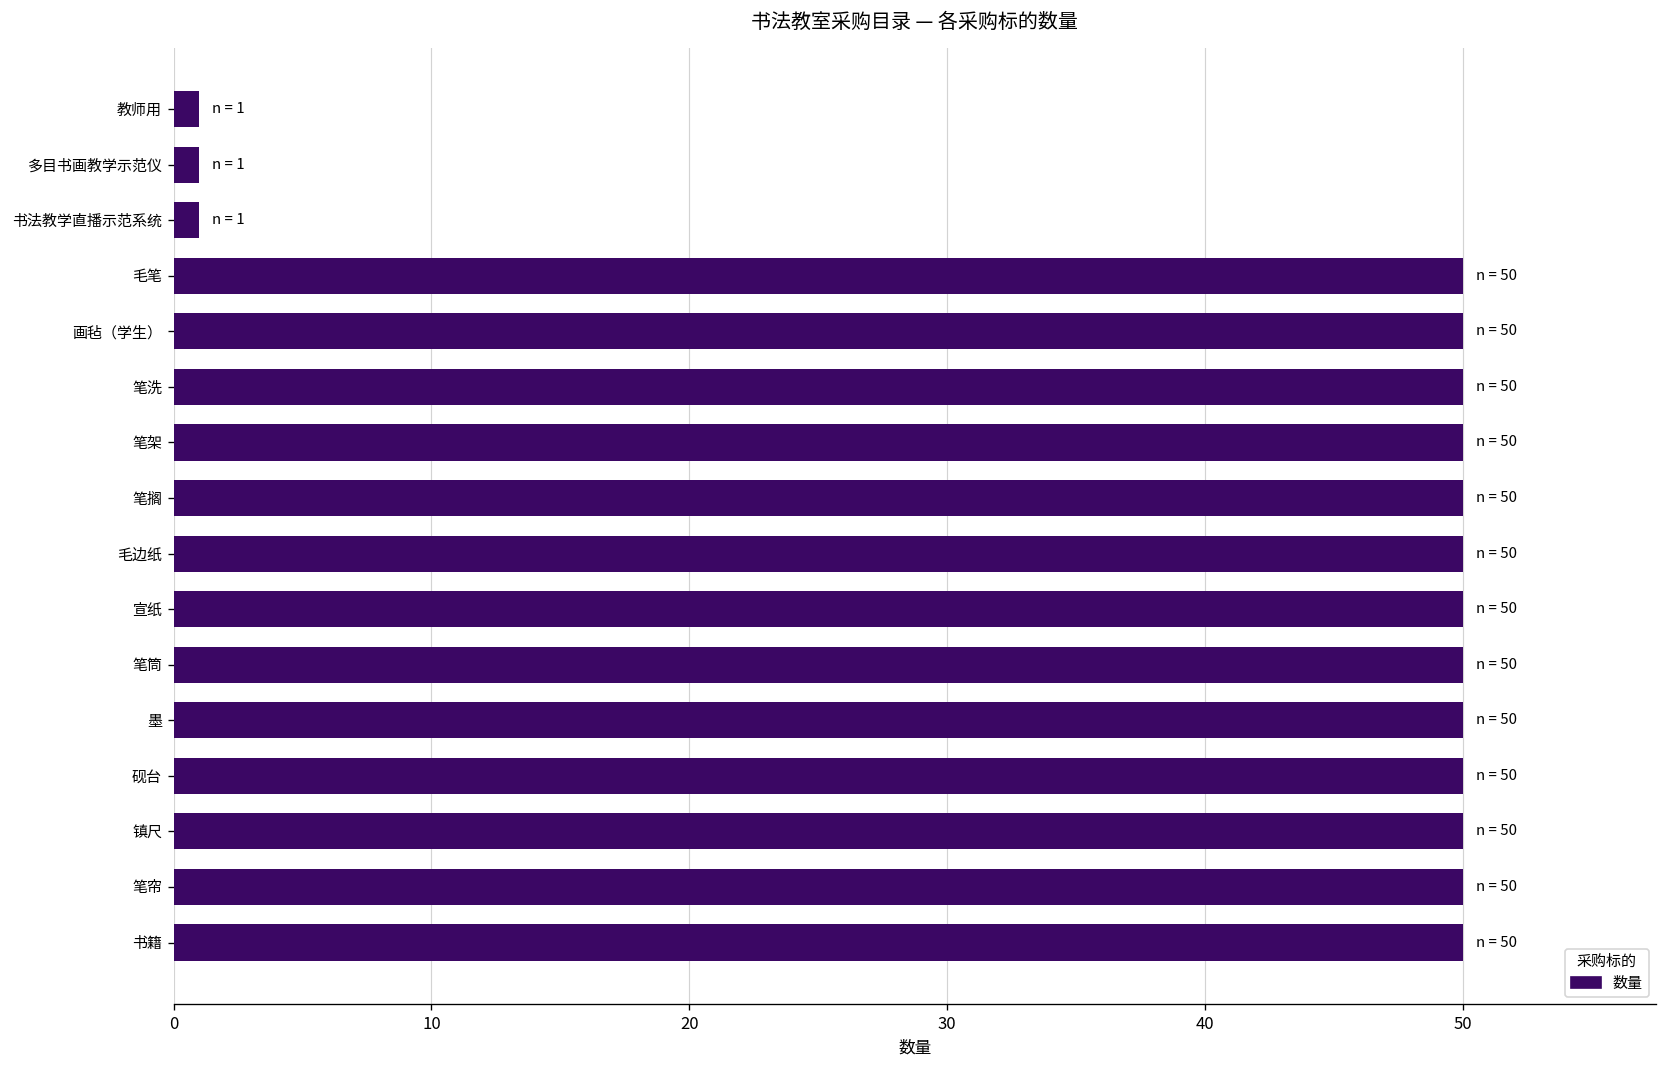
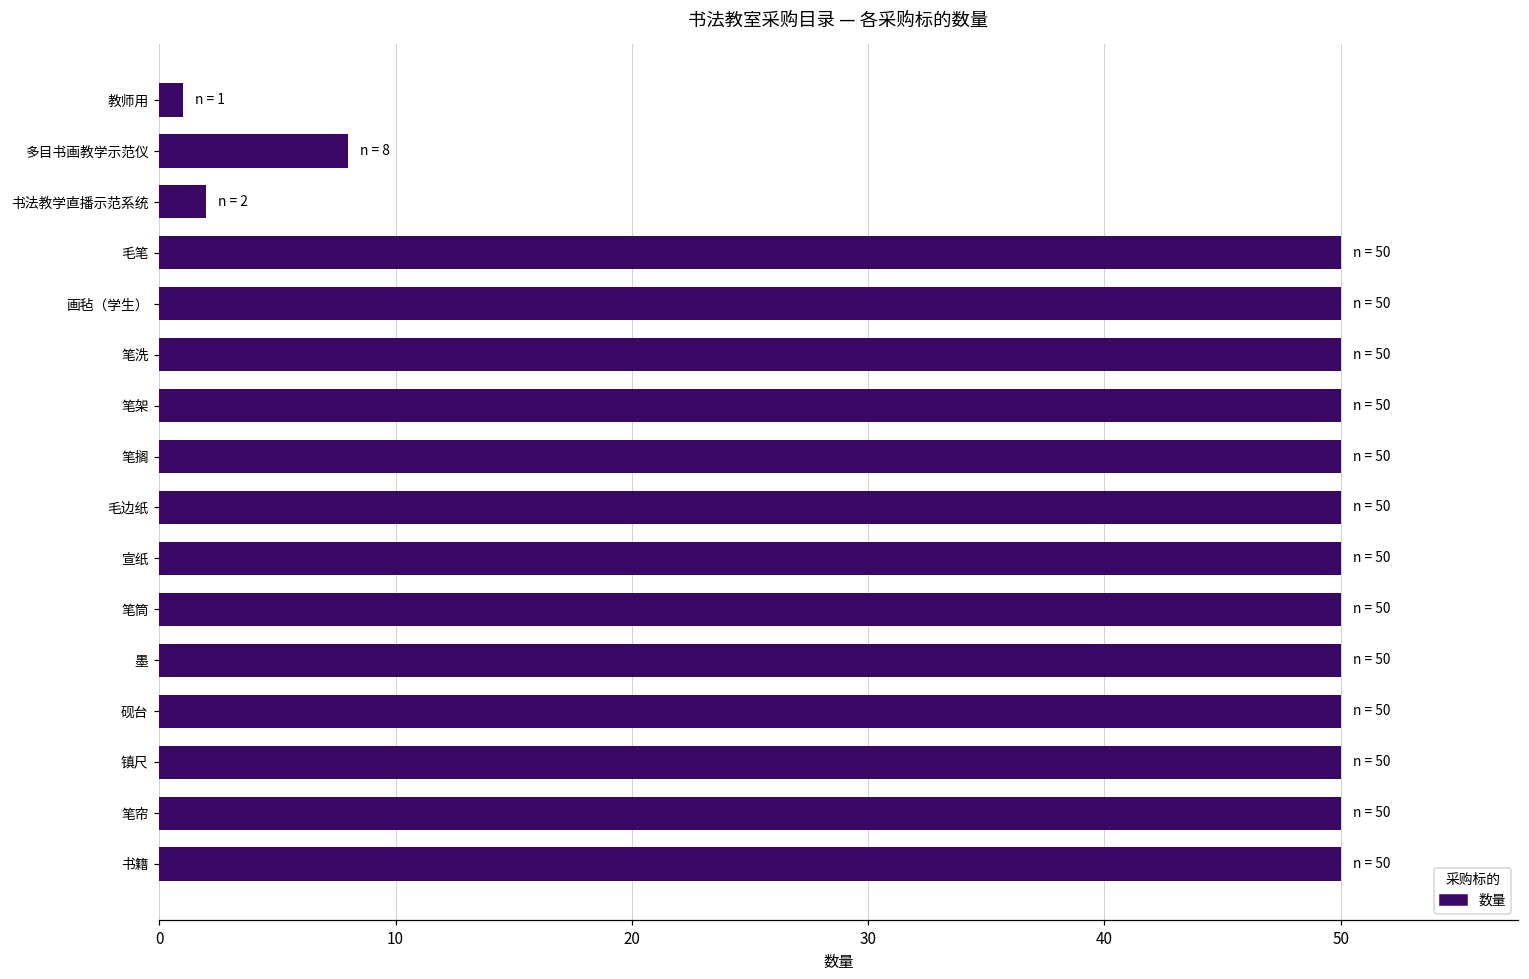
  {
    "教师用": 1,
-   "多目书画教学示范仪": 1,
-   "书法教学直播示范系统": 1,
+   "多目书画教学示范仪": 8,
+   "书法教学直播示范系统": 2,
    "毛笔": 50,
    "画毡（学生）": 50,
    "笔洗": 50,
    "笔架": 50,
    "笔搁": 50,
    "毛边纸": 50,
    "宣纸": 50,
    "笔筒": 50,
    "墨": 50,
    "砚台": 50,
    "镇尺": 50,
    "笔帘": 50,
    "书籍": 50
  }
